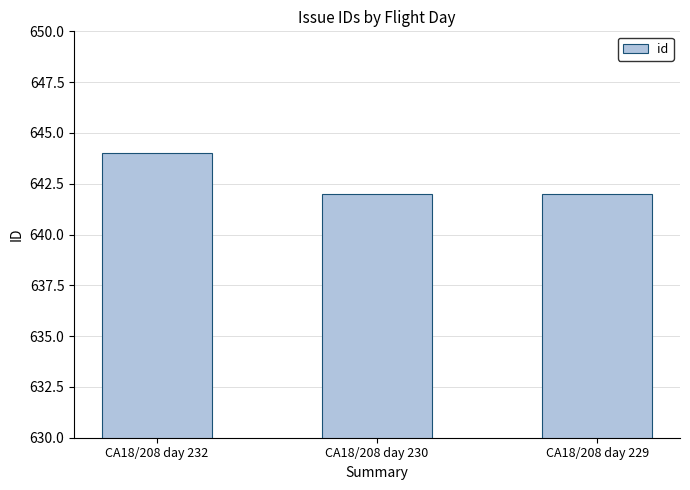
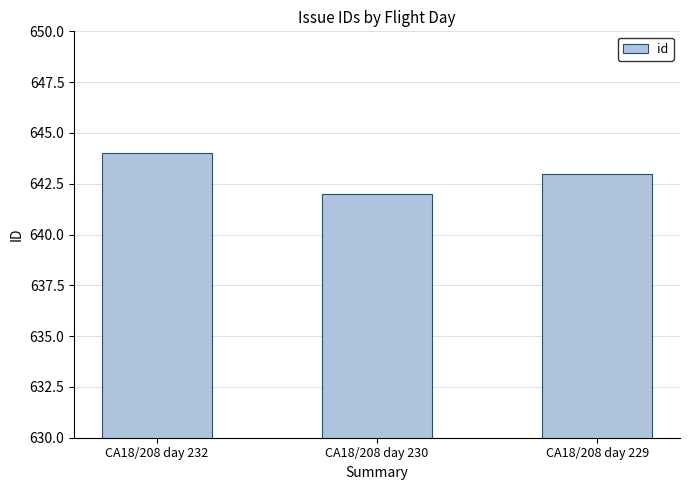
  {
    "CA18/208 day 232": 644,
    "CA18/208 day 230": 642,
-   "CA18/208 day 229": 642
+   "CA18/208 day 229": 643
  }
